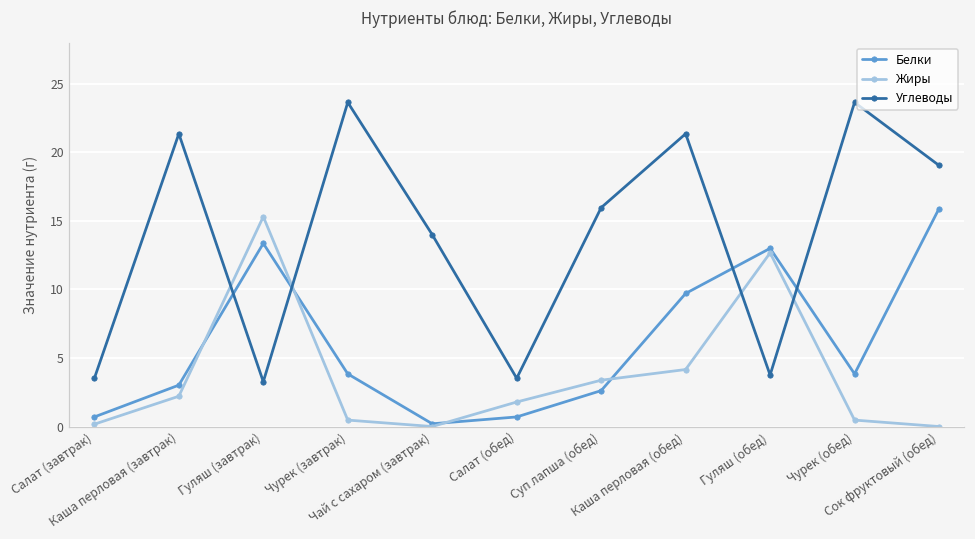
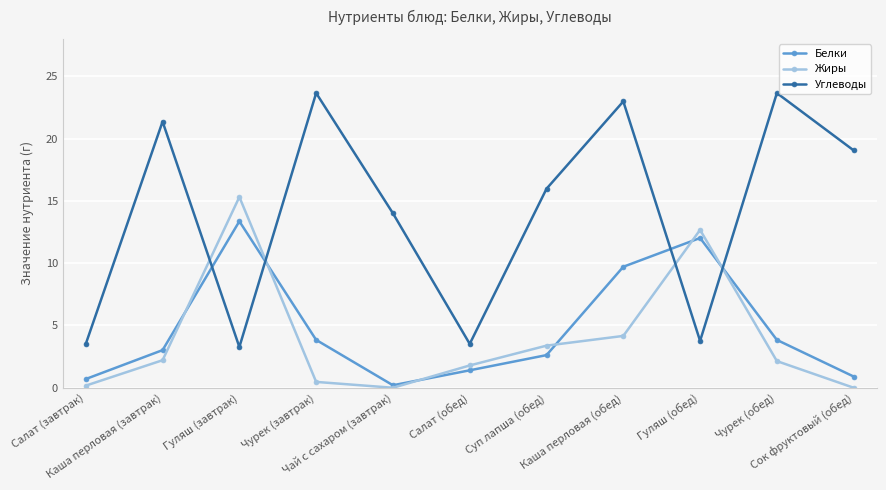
  {
    "Белки": {
      "Салат (завтрак)": 0.7,
      "Каша перловая (завтрак)": 3.0,
      "Гуляш (завтрак)": 13.4,
      "Чурек (завтрак)": 3.8,
-     "Салат (обед)": 0.7,
+     "Салат (обед)": 1.4,
      "Суп лапша (обед)": 2.6,
      "Каша перловая (обед)": 9.7,
-     "Гуляш (обед)": 13.0,
+     "Гуляш (обед)": 12.0,
      "Чурек (обед)": 3.8,
-     "Сок фруктовый (обед)": 15.9
+     "Сок фруктовый (обед)": 0.9
    },
    "Жиры": {
      "Салат (завтрак)": 0.2,
      "Каша перловая (завтрак)": 2.2,
      "Гуляш (завтрак)": 15.3,
      "Чурек (завтрак)": 0.5,
      "Салат (обед)": 1.8,
      "Суп лапша (обед)": 3.4,
      "Каша перловая (обед)": 4.2,
      "Гуляш (обед)": 12.7,
-     "Чурек (обед)": 0.5,
+     "Чурек (обед)": 2.1,
      "Сок фруктовый (обед)": 0.0
    },
    "Углеводы": {
      "Салат (завтрак)": 3.5,
      "Каша перловая (завтрак)": 21.4,
      "Гуляш (завтрак)": 3.3,
      "Чурек (завтрак)": 23.7,
      "Чай с сахаром (завтрак)": 14.0,
      "Салат (обед)": 3.5,
      "Суп лапша (обед)": 16.0,
-     "Каша перловая (обед)": 21.4,
+     "Каша перловая (обед)": 23.0,
      "Гуляш (обед)": 3.8,
      "Чурек (обед)": 23.7,
      "Сок фруктовый (обед)": 19.1
    }
  }
